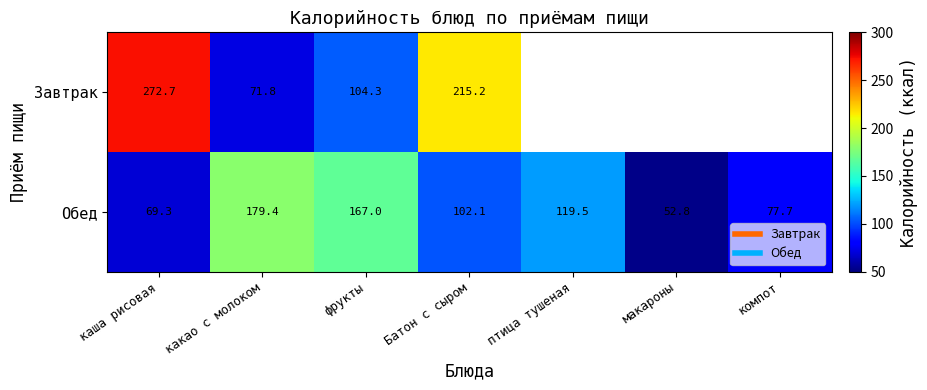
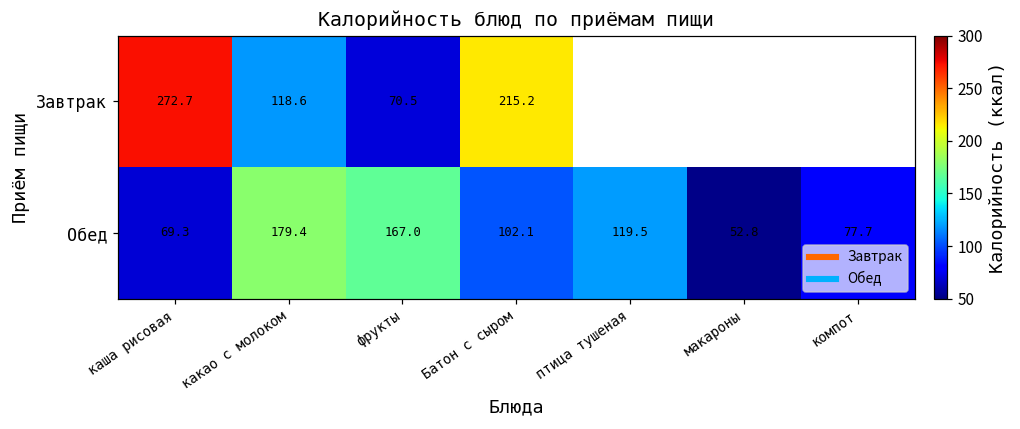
  {
    "Завтрак": {
      "каша рисовая": 272.7,
-     "какао с молоком": 71.8,
-     "фрукты": 104.3,
+     "какао с молоком": 118.6,
+     "фрукты": 70.5,
      "Батон с сыром": 215.2
    },
    "Обед": {
      "каша рисовая": 69.3,
      "какао с молоком": 179.4,
      "фрукты": 167.0,
      "Батон с сыром": 102.1,
      "птица тушеная": 119.5,
      "макароны": 52.8,
      "компот": 77.7
    }
  }
